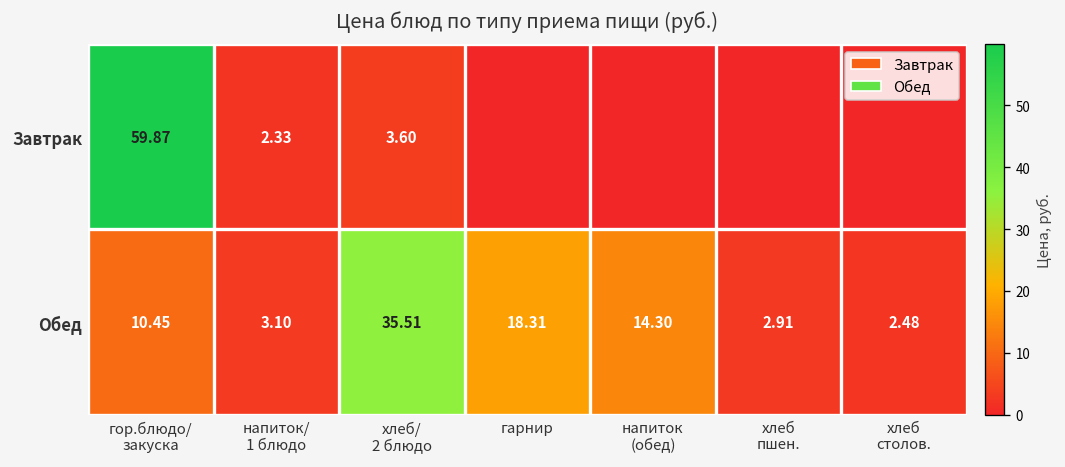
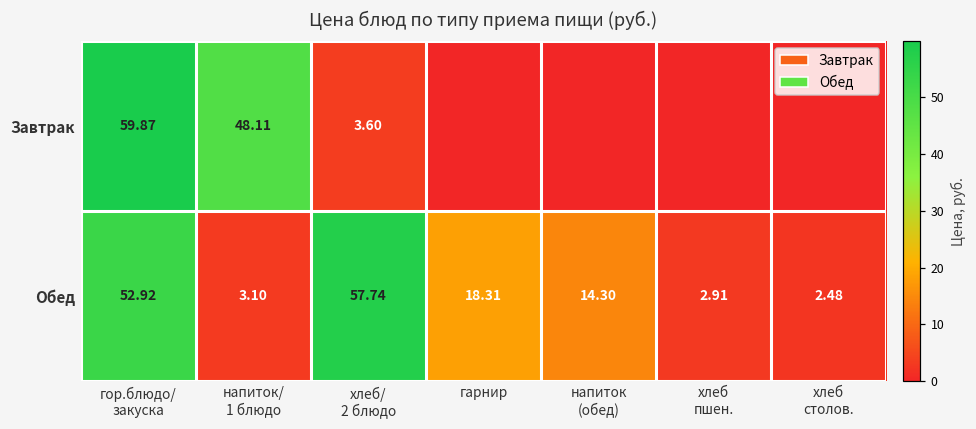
  {
    "Завтрак": {
      "гор.блюдо/ закуска": 59.87,
-     "напиток/ 1 блюдо": 2.33,
+     "напиток/ 1 блюдо": 48.11,
      "хлеб/ 2 блюдо": 3.60
    },
    "Обед": {
-     "гор.блюдо/ закуска": 10.45,
+     "гор.блюдо/ закуска": 52.92,
      "напиток/ 1 блюдо": 3.10,
-     "хлеб/ 2 блюдо": 35.51,
+     "хлеб/ 2 блюдо": 57.74,
      "гарнир": 18.31,
      "напиток (обед)": 14.30,
      "хлеб пшен.": 2.91,
      "хлеб столов.": 2.48
    }
  }
